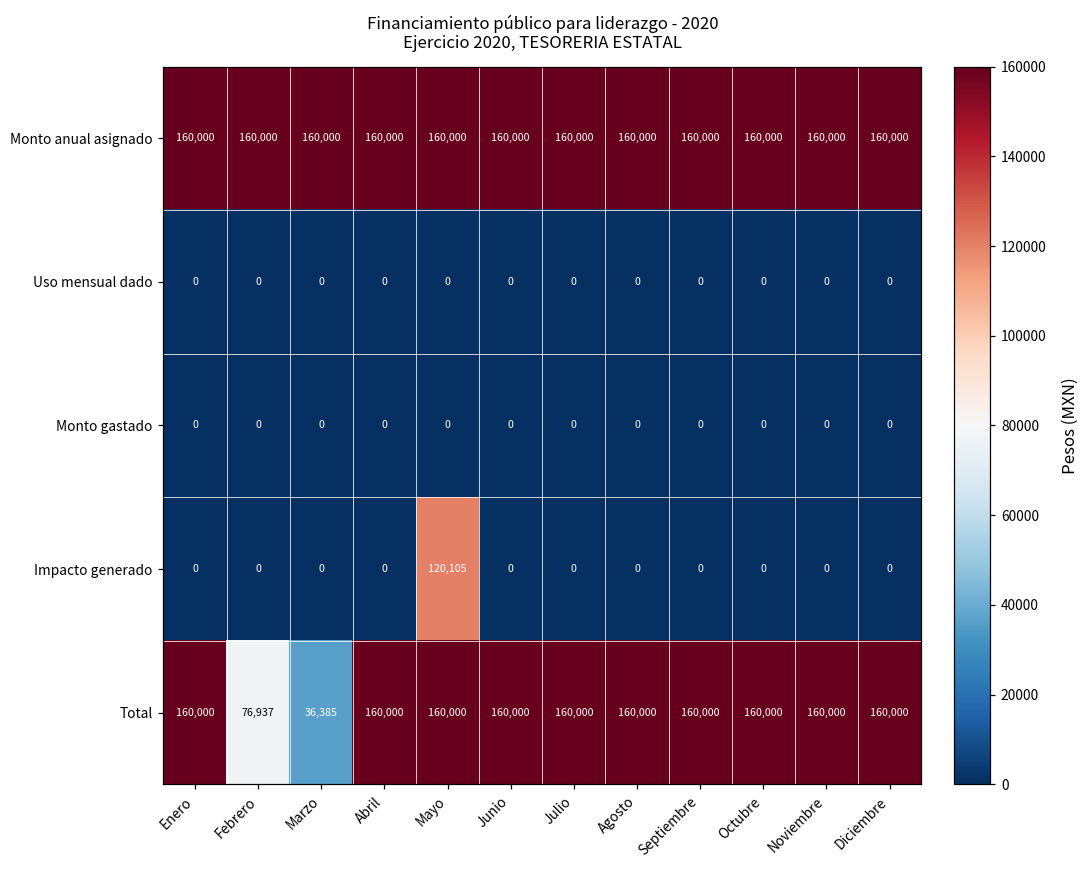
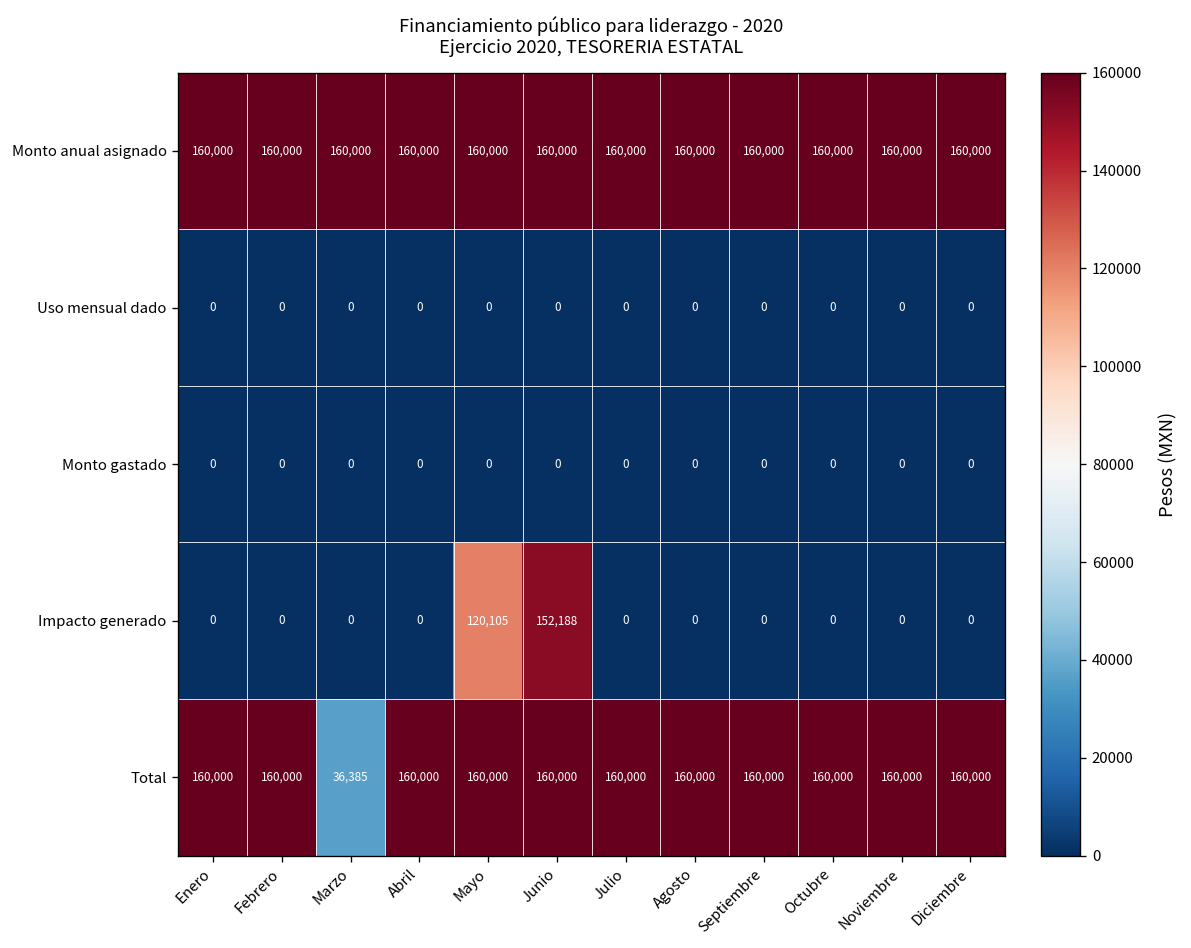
  {
    "Monto anual asignado": {
      "Enero": "160,000",
      "Febrero": "160,000",
      "Marzo": "160,000",
      "Abril": "160,000",
      "Mayo": "160,000",
      "Junio": "160,000",
      "Julio": "160,000",
      "Agosto": "160,000",
      "Septiembre": "160,000",
      "Octubre": "160,000",
      "Noviembre": "160,000",
      "Diciembre": "160,000"
    },
    "Uso mensual dado": {
      "Enero": "0",
      "Febrero": "0",
      "Marzo": "0",
      "Abril": "0",
      "Mayo": "0",
      "Junio": "0",
      "Julio": "0",
      "Agosto": "0",
      "Septiembre": "0",
      "Octubre": "0",
      "Noviembre": "0",
      "Diciembre": "0"
    },
    "Monto gastado": {
      "Enero": "0",
      "Febrero": "0",
      "Marzo": "0",
      "Abril": "0",
      "Mayo": "0",
      "Junio": "0",
      "Julio": "0",
      "Agosto": "0",
      "Septiembre": "0",
      "Octubre": "0",
      "Noviembre": "0",
      "Diciembre": "0"
    },
    "Impacto generado": {
      "Enero": "0",
      "Febrero": "0",
      "Marzo": "0",
      "Abril": "0",
      "Mayo": "120,105",
-     "Junio": "0",
+     "Junio": "152,188",
      "Julio": "0",
      "Agosto": "0",
      "Septiembre": "0",
      "Octubre": "0",
      "Noviembre": "0",
      "Diciembre": "0"
    },
    "Total": {
      "Enero": "160,000",
-     "Febrero": "76,937",
+     "Febrero": "160,000",
      "Marzo": "36,385",
      "Abril": "160,000",
      "Mayo": "160,000",
      "Junio": "160,000",
      "Julio": "160,000",
      "Agosto": "160,000",
      "Septiembre": "160,000",
      "Octubre": "160,000",
      "Noviembre": "160,000",
      "Diciembre": "160,000"
    }
  }
